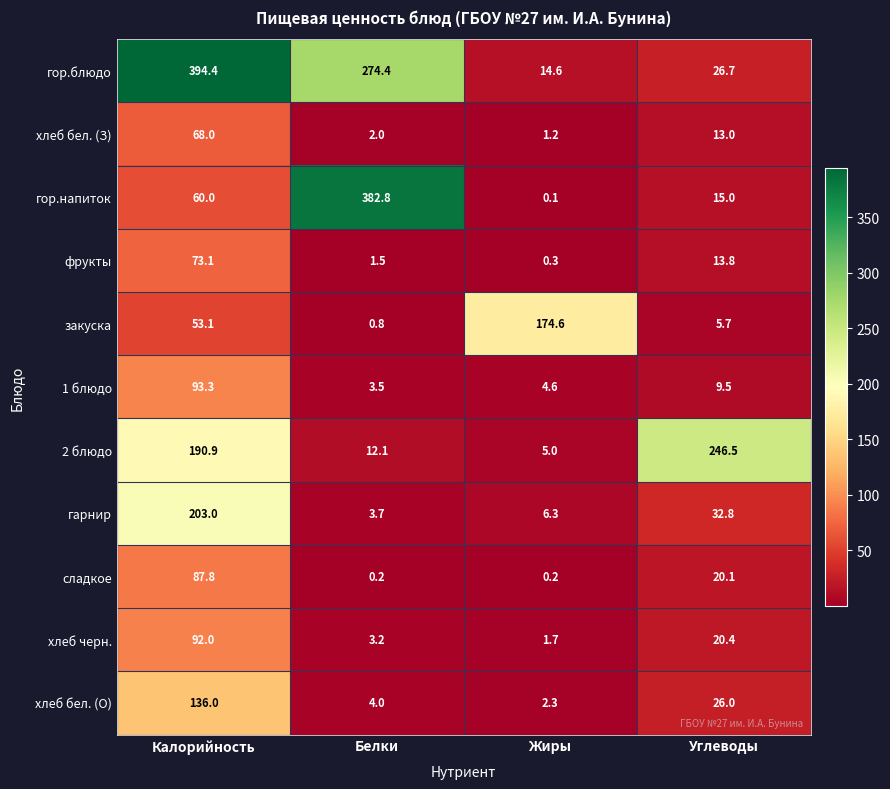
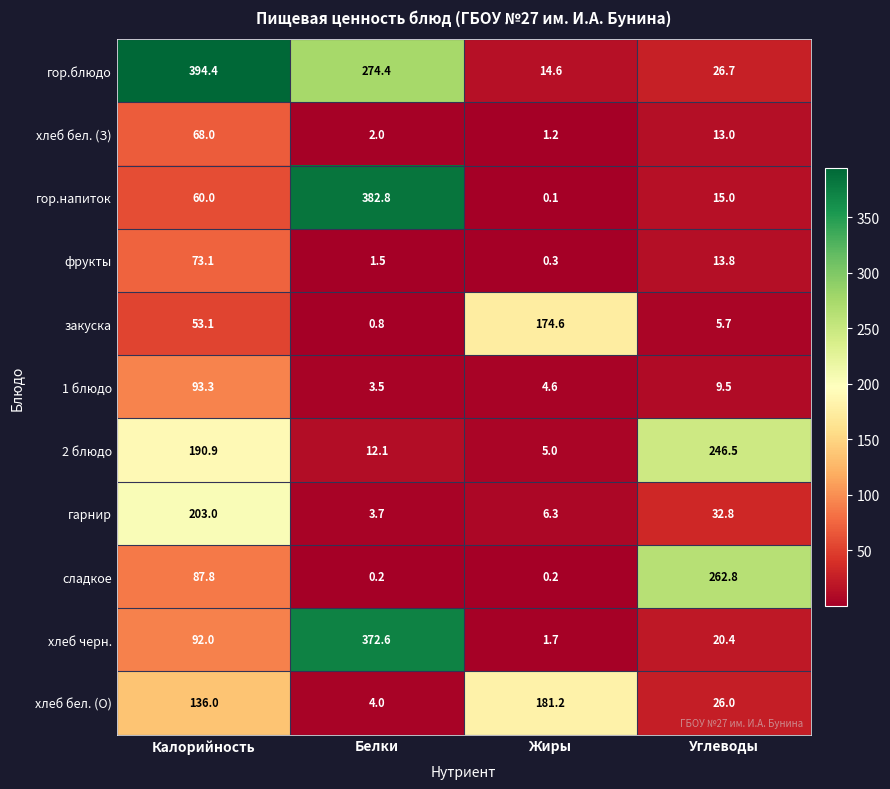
  {
    "гор.блюдо": {
      "Калорийность": 394.4,
      "Белки": 274.4,
      "Жиры": 14.6,
      "Углеводы": 26.7
    },
    "хлеб бел. (З)": {
      "Калорийность": 68.0,
      "Белки": 2.0,
      "Жиры": 1.2,
      "Углеводы": 13.0
    },
    "гор.напиток": {
      "Калорийность": 60.0,
      "Белки": 382.8,
      "Жиры": 0.1,
      "Углеводы": 15.0
    },
    "фрукты": {
      "Калорийность": 73.1,
      "Белки": 1.5,
      "Жиры": 0.3,
      "Углеводы": 13.8
    },
    "закуска": {
      "Калорийность": 53.1,
      "Белки": 0.8,
      "Жиры": 174.6,
      "Углеводы": 5.7
    },
    "1 блюдо": {
      "Калорийность": 93.3,
      "Белки": 3.5,
      "Жиры": 4.6,
      "Углеводы": 9.5
    },
    "2 блюдо": {
      "Калорийность": 190.9,
      "Белки": 12.1,
      "Жиры": 5.0,
      "Углеводы": 246.5
    },
    "гарнир": {
      "Калорийность": 203.0,
      "Белки": 3.7,
      "Жиры": 6.3,
      "Углеводы": 32.8
    },
    "сладкое": {
      "Калорийность": 87.8,
      "Белки": 0.2,
      "Жиры": 0.2,
-     "Углеводы": 20.1
+     "Углеводы": 262.8
    },
    "хлеб черн.": {
      "Калорийность": 92.0,
-     "Белки": 3.2,
+     "Белки": 372.6,
      "Жиры": 1.7,
      "Углеводы": 20.4
    },
    "хлеб бел. (О)": {
      "Калорийность": 136.0,
      "Белки": 4.0,
-     "Жиры": 2.3
+     "Жиры": 181.2
    }
  }
